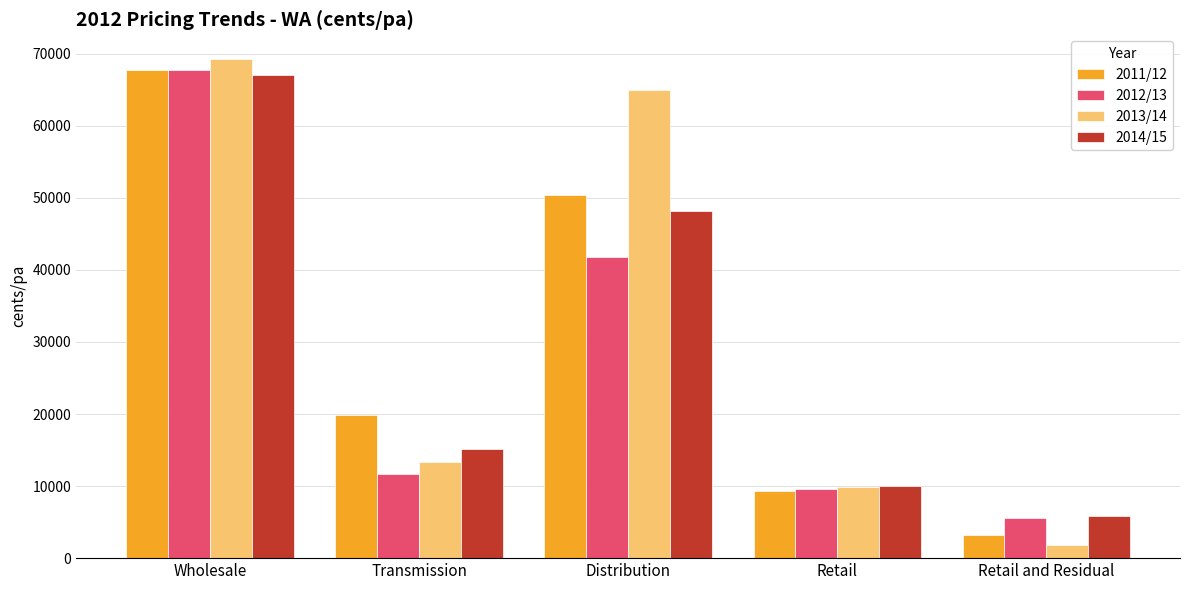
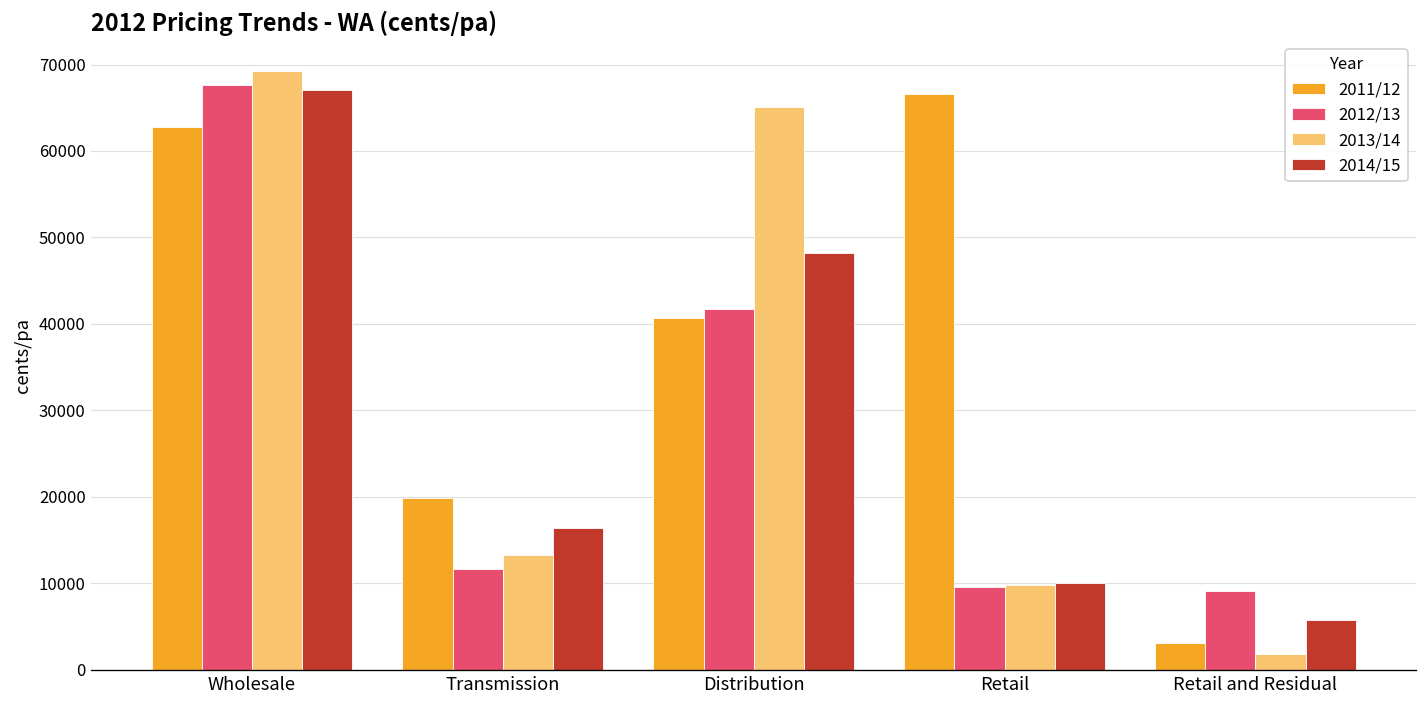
  {
    "2011/12": {
-     "Wholesale": 68000,
+     "Wholesale": 63000,
      "Transmission": 20000,
-     "Distribution": 50000,
-     "Retail": 9000,
+     "Distribution": 41000,
+     "Retail": 67000,
      "Retail and Residual": 3000
    },
    "2012/13": {
      "Wholesale": 68000,
      "Transmission": 12000,
      "Distribution": 42000,
      "Retail": 10000,
-     "Retail and Residual": 6000
+     "Retail and Residual": 9000
    },
    "2013/14": {
      "Wholesale": 69000,
      "Transmission": 13000,
      "Distribution": 65000,
      "Retail": 10000,
      "Retail and Residual": 2000
    },
    "2014/15": {
      "Wholesale": 67000,
-     "Transmission": 15000,
+     "Transmission": 16000,
      "Distribution": 48000,
      "Retail": 10000,
      "Retail and Residual": 6000
    }
  }
